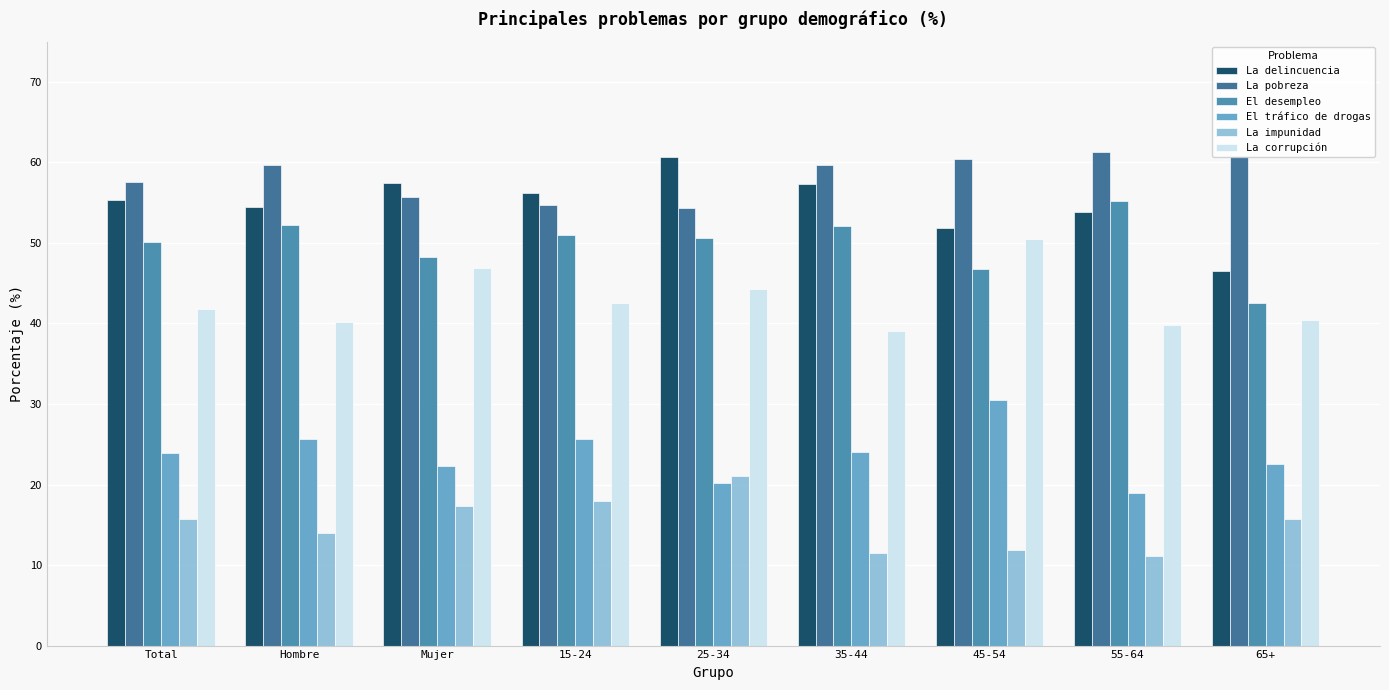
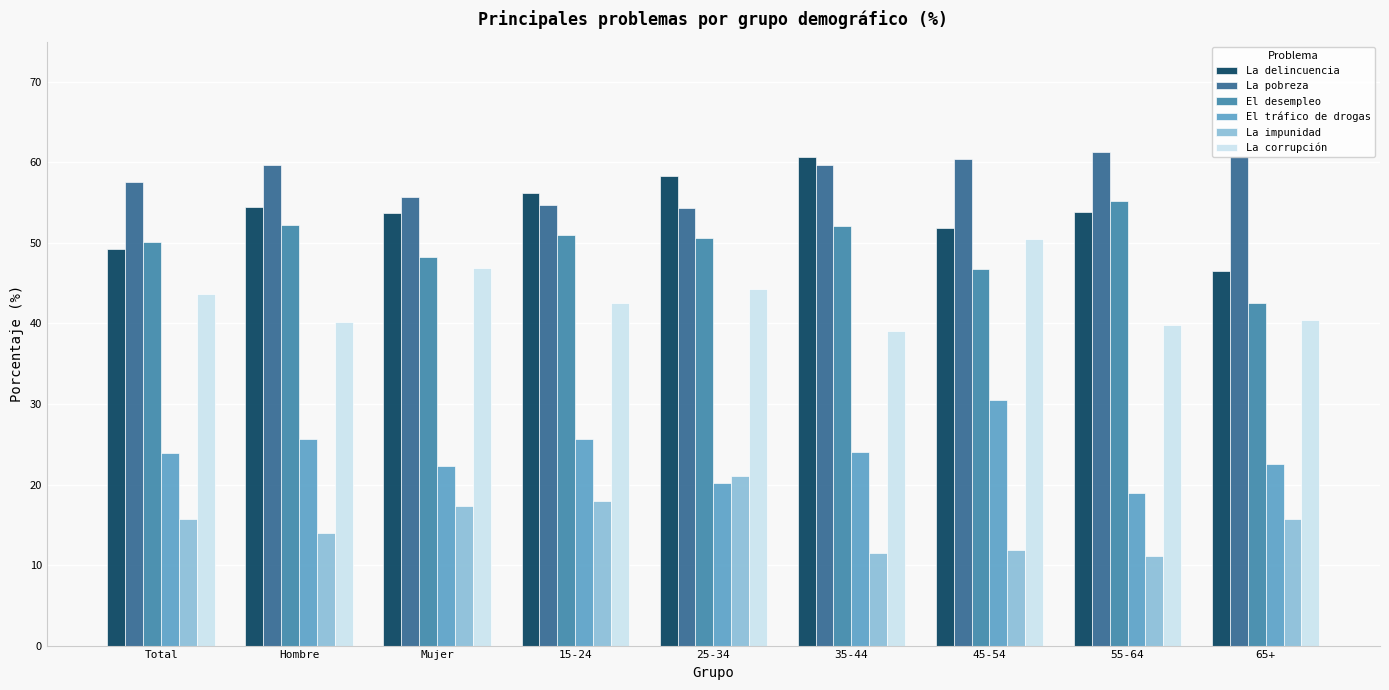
  {
    "La delincuencia": {
-     "Total": 55,
+     "Total": 49,
      "Hombre": 55,
-     "Mujer": 57,
+     "Mujer": 54,
      "15-24": 56,
-     "25-34": 61,
-     "35-44": 57,
+     "25-34": 58,
+     "35-44": 61,
      "45-54": 52,
      "55-64": 54,
      "65+": 46
    },
    "La corrupción": {
-     "Total": 42,
+     "Total": 44,
      "Hombre": 40,
      "Mujer": 47,
      "15-24": 43,
      "25-34": 44,
      "35-44": 39,
      "45-54": 51,
      "55-64": 40,
      "65+": 40
    }
  }
